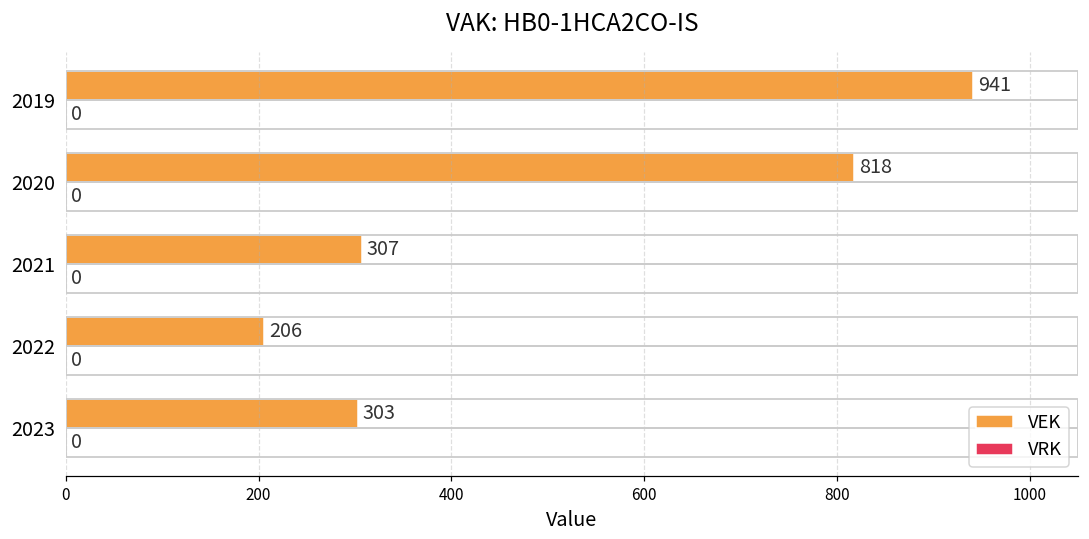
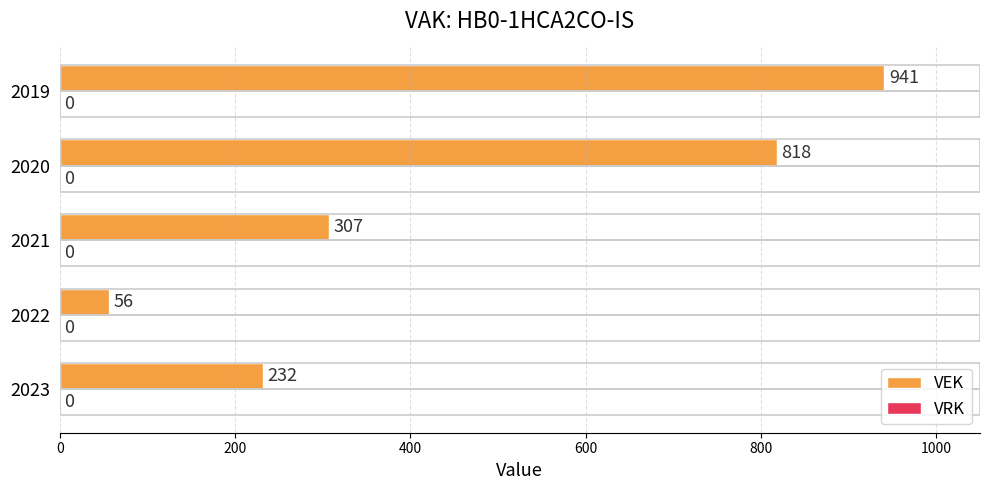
  {
    "VEK": {
      "2019": 941,
      "2020": 818,
      "2021": 307,
-     "2022": 206,
-     "2023": 303
+     "2022": 56,
+     "2023": 232
    },
    "VRK": {
      "2019": 0,
      "2020": 0,
      "2021": 0,
      "2022": 0,
      "2023": 0
    }
  }
